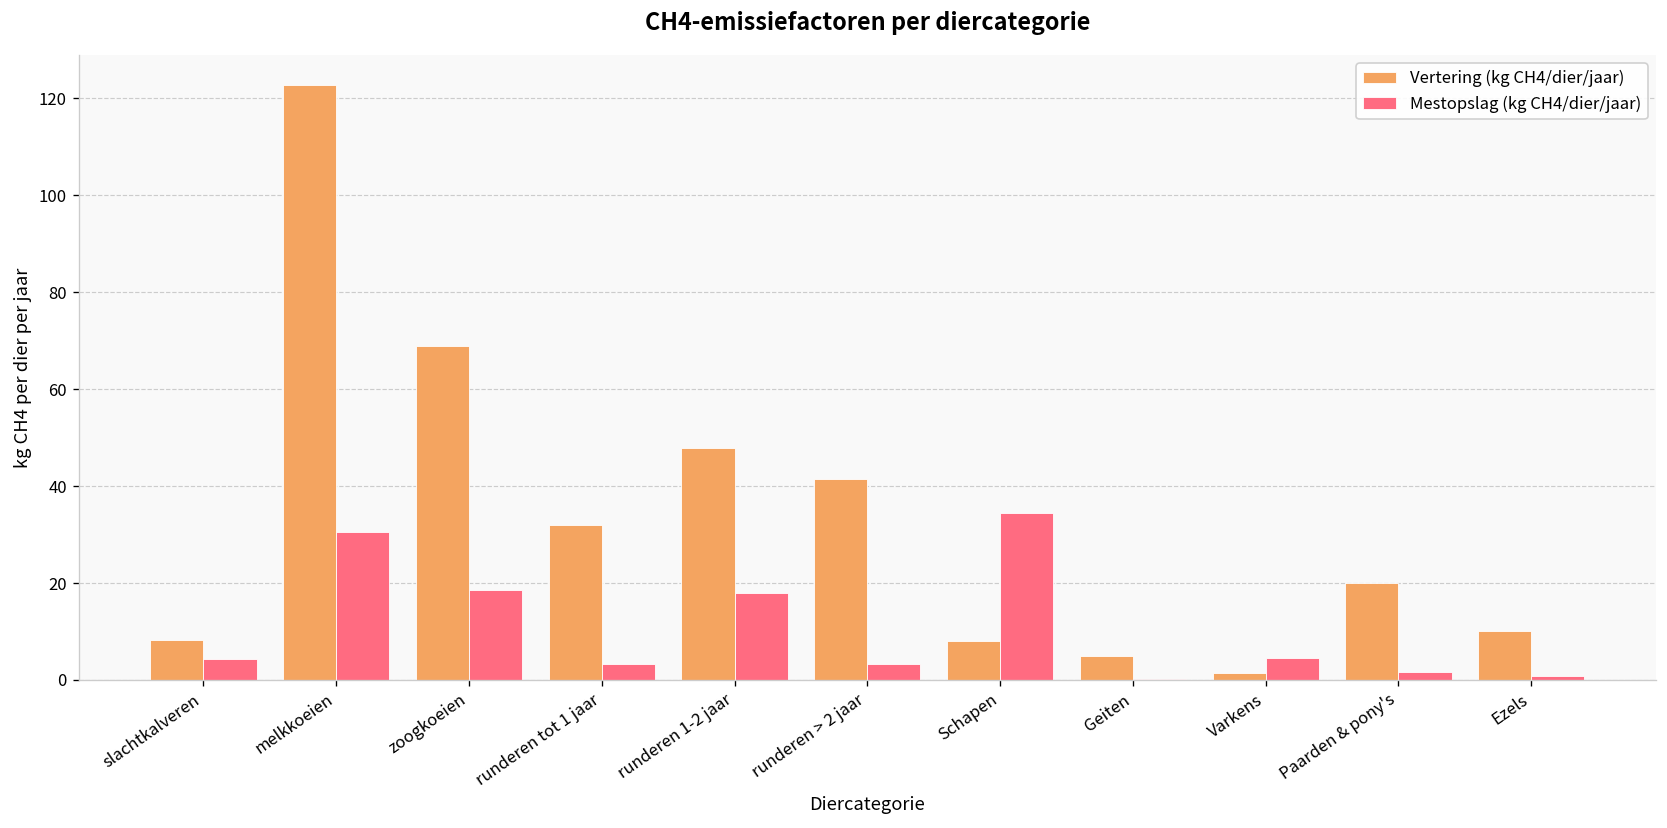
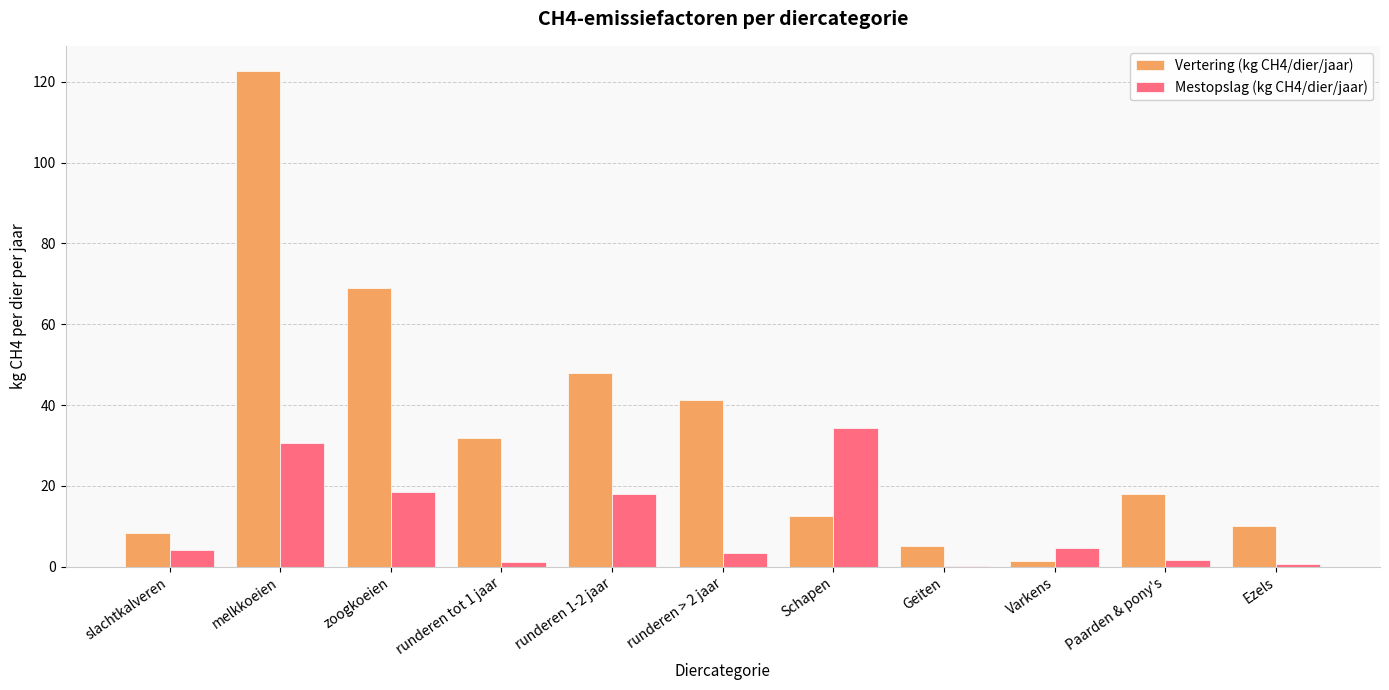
  {
    "Vertering (kg CH4/dier/jaar)": {
      "slachtkalveren": 8,
      "melkkoeien": 123,
      "zoogkoeien": 69,
      "runderen tot 1 jaar": 32,
      "runderen 1-2 jaar": 48,
      "runderen > 2 jaar": 41,
-     "Schapen": 8,
+     "Schapen": 13,
      "Geiten": 5,
      "Varkens": 2,
-     "Paarden & pony's": 20,
+     "Paarden & pony's": 18,
      "Ezels": 10
    },
    "Mestopslag (kg CH4/dier/jaar)": {
      "slachtkalveren": 4,
      "melkkoeien": 31,
      "zoogkoeien": 19,
-     "runderen tot 1 jaar": 3,
+     "runderen tot 1 jaar": 1,
      "runderen 1-2 jaar": 18,
      "runderen > 2 jaar": 3,
      "Schapen": 34,
      "Varkens": 4,
      "Paarden & pony's": 2,
      "Ezels": 1
    }
  }
